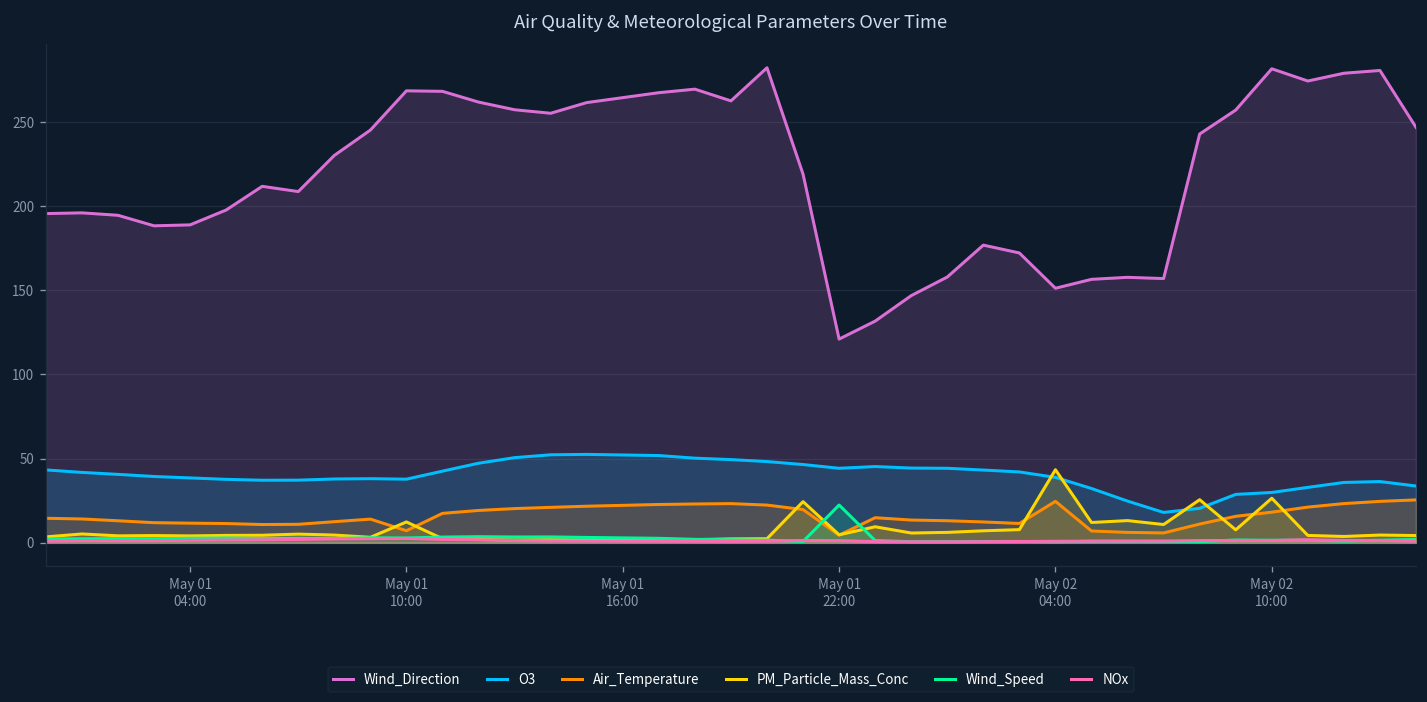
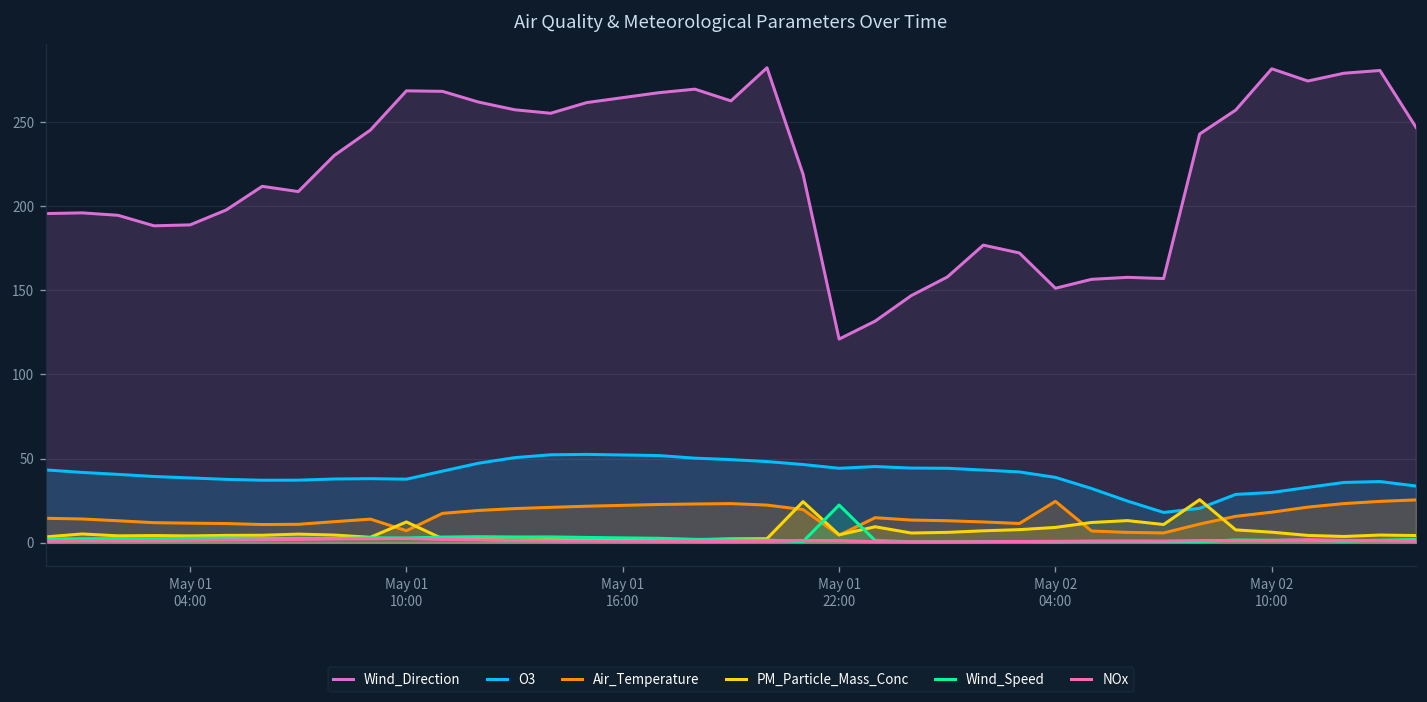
  {
    "O3": {
      "May 01 04:00": 39,
      "May 01 10:00": 38,
      "May 01 22:00": 44,
      "May 02 04:00": 39,
      "May 02 10:00": 30
    },
    "Air_Temperature": {
      "May 01 04:00": 12,
      "May 01 10:00": 7,
      "May 02 04:00": 25,
      "May 02 10:00": 18
    },
    "PM_Particle_Mass_Conc": {
      "May 01 10:00": 12,
-     "May 02 04:00": 43,
-     "May 02 10:00": 26
+     "May 02 04:00": 9,
+     "May 02 10:00": 6
    },
    "Wind_Speed": {
      "May 01 22:00": 22
    }
  }
